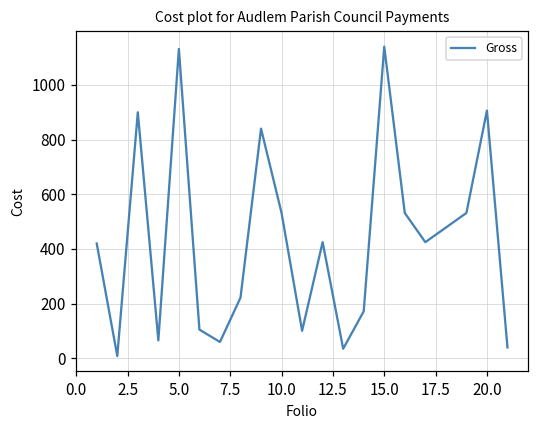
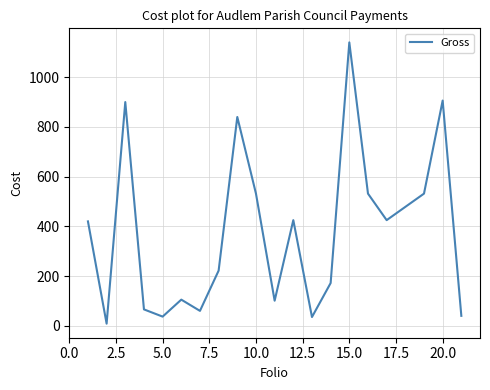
  {
-   "5.0": 1130,
+   "5.0": 40,
    "10.0": 530,
    "15.0": 1140,
    "20.0": 910
  }
